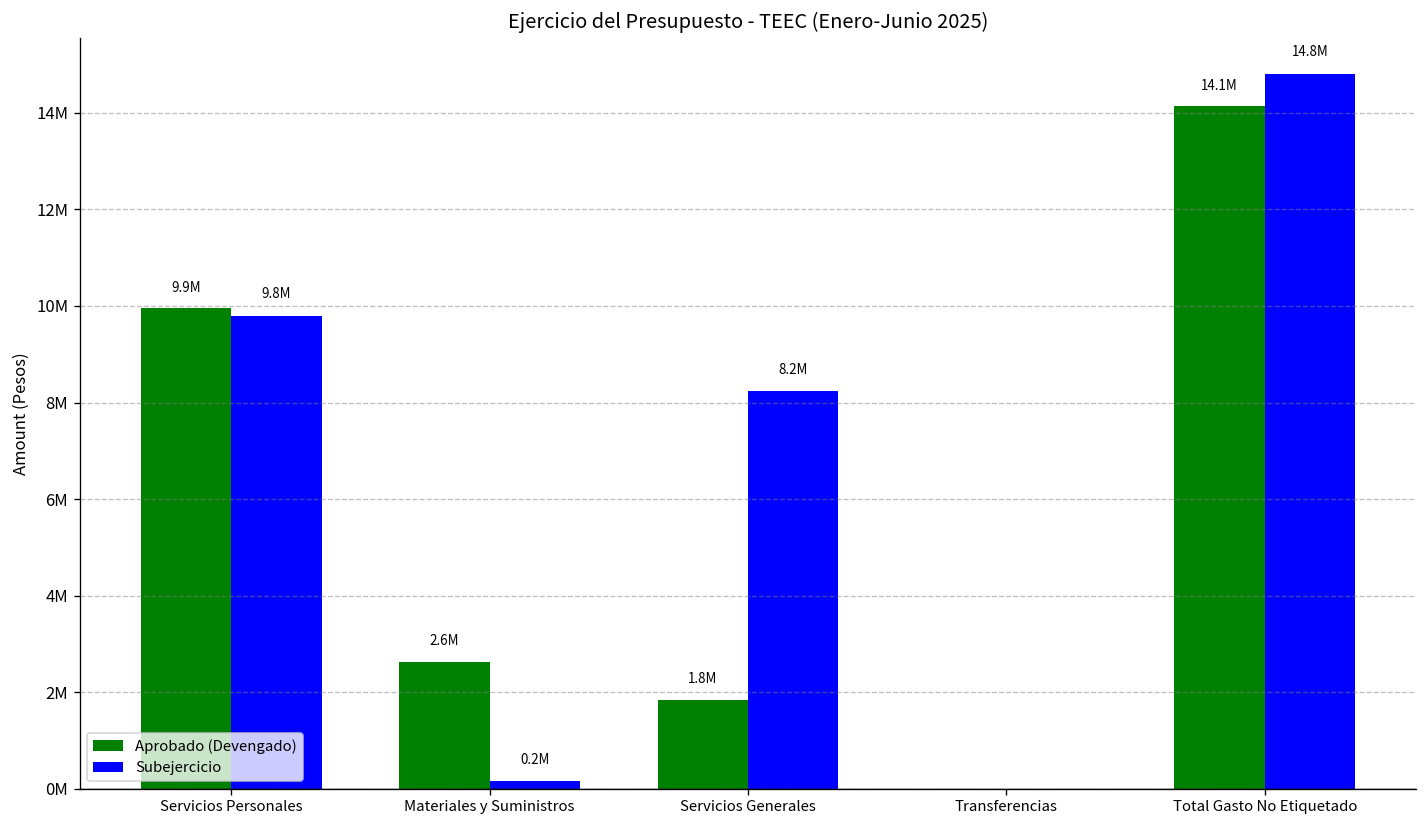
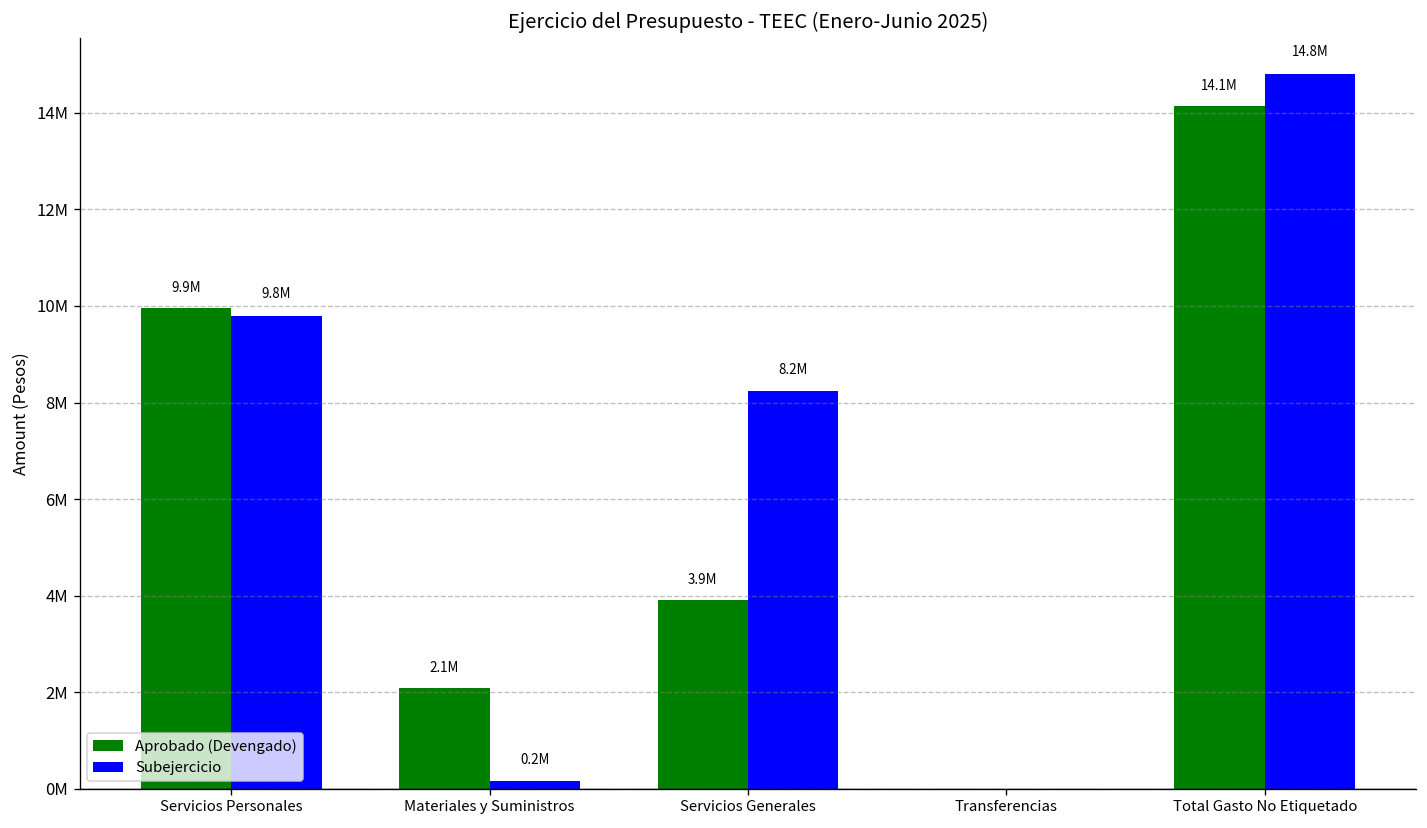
  {
    "Aprobado (Devengado)": {
      "Servicios Personales": "9.9M",
-     "Materiales y Suministros": "2.6M",
-     "Servicios Generales": "1.8M",
+     "Materiales y Suministros": "2.1M",
+     "Servicios Generales": "3.9M",
      "Total Gasto No Etiquetado": "14.1M"
    },
    "Subejercicio": {
      "Servicios Personales": "9.8M",
      "Materiales y Suministros": "0.2M",
      "Servicios Generales": "8.2M",
      "Total Gasto No Etiquetado": "14.8M"
    }
  }
